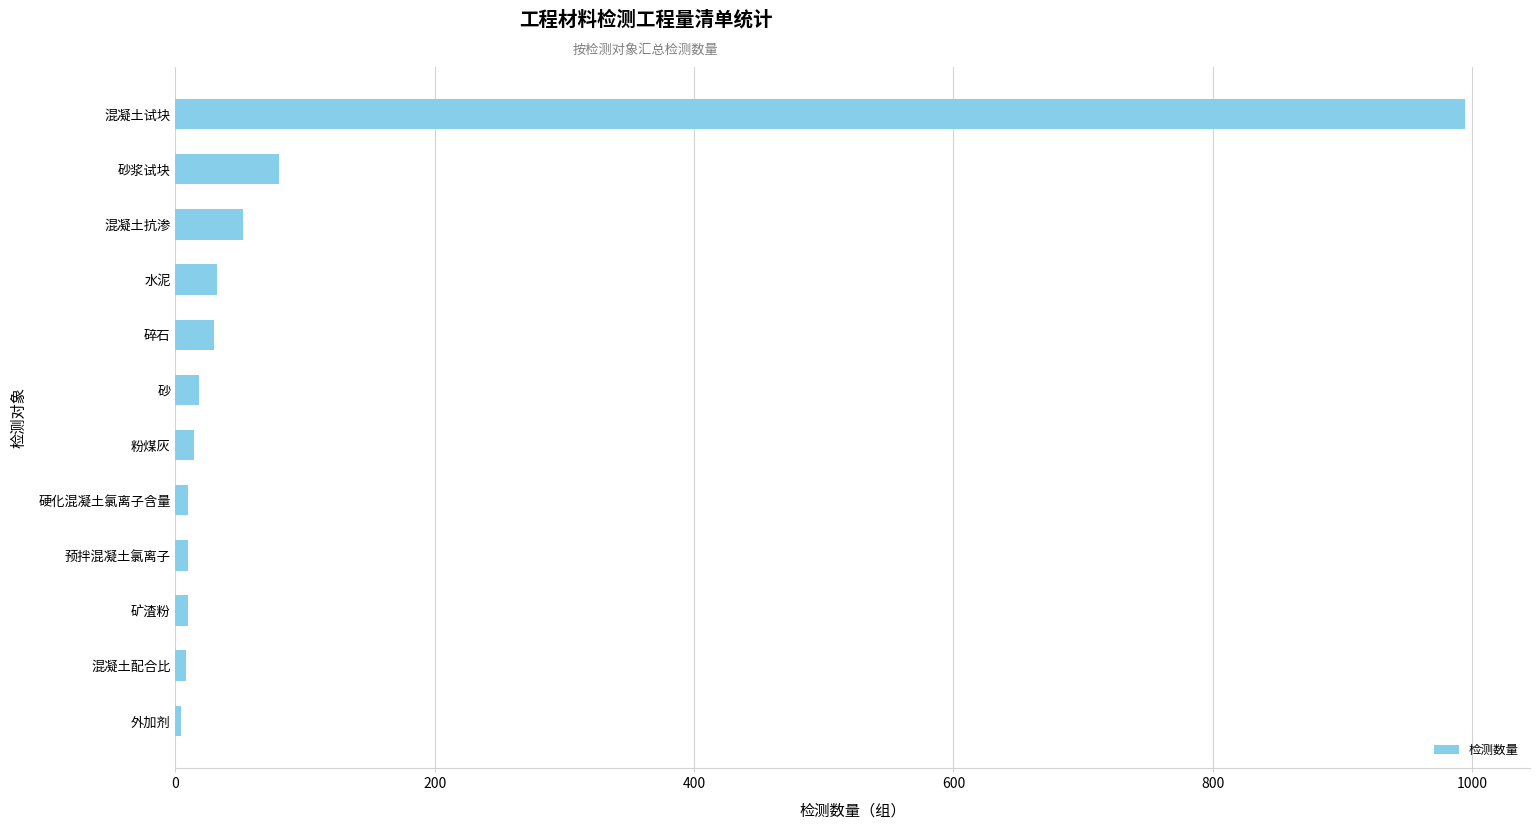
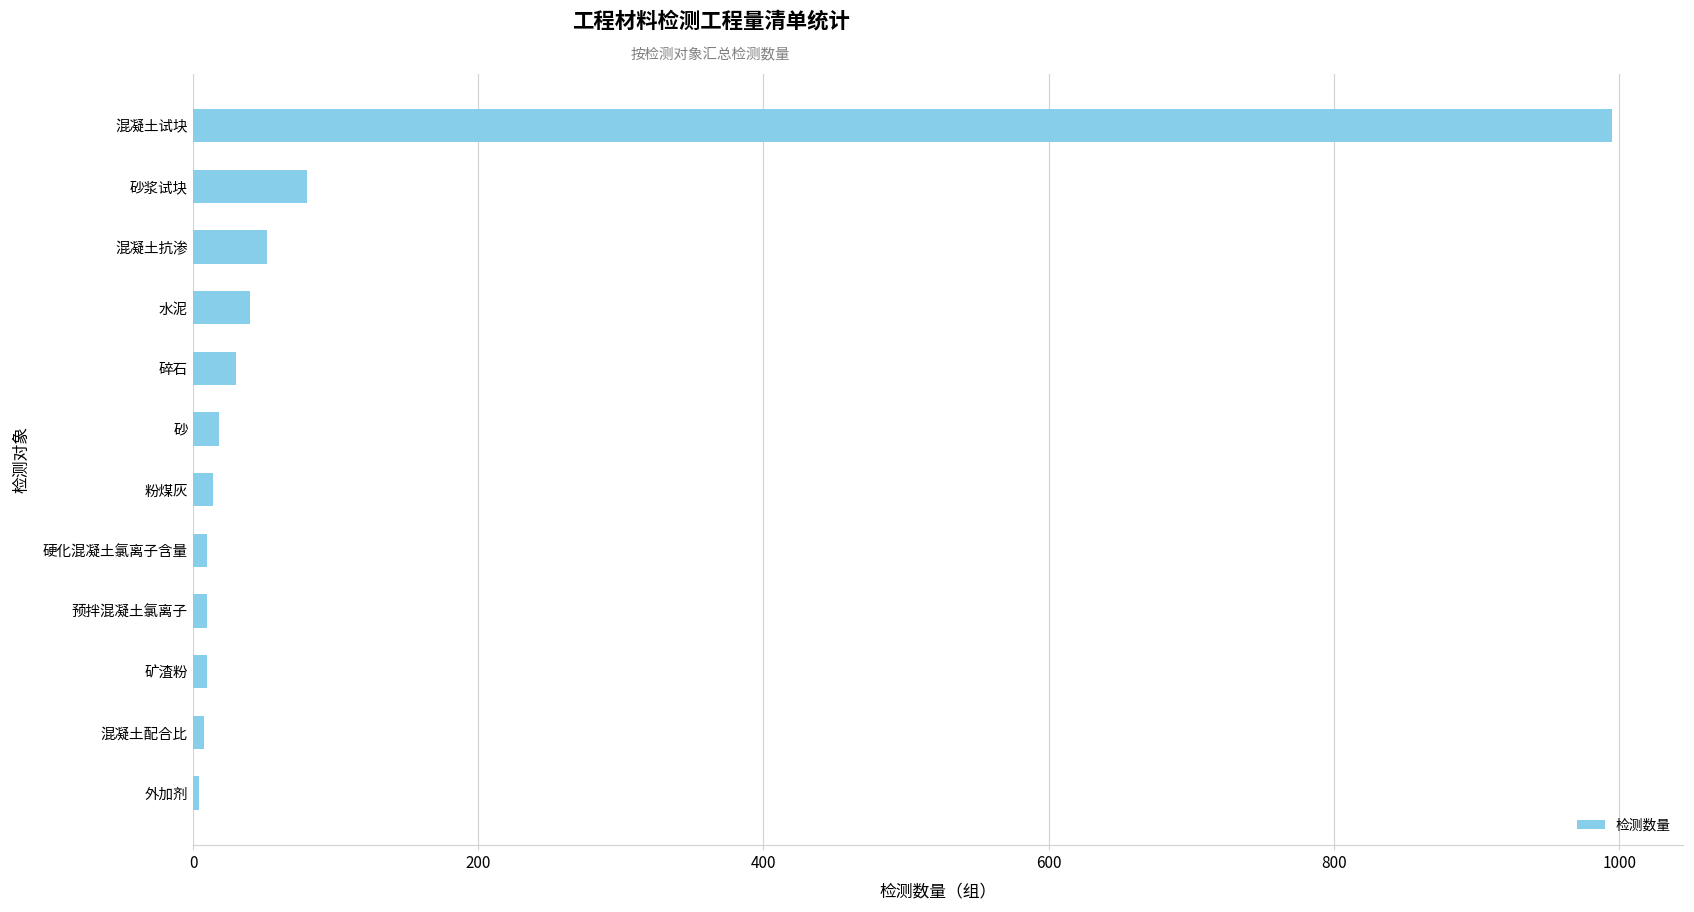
  {
    "混凝土试块": 995,
    "砂浆试块": 80,
    "混凝土抗渗": 52,
-   "水泥": 32,
+   "水泥": 40,
    "碎石": 30,
    "砂": 18,
    "粉煤灰": 14,
    "硬化混凝土氯离子含量": 10,
    "预拌混凝土氯离子": 10,
    "矿渣粉": 10,
    "混凝土配合比": 8,
    "外加剂": 4
  }
